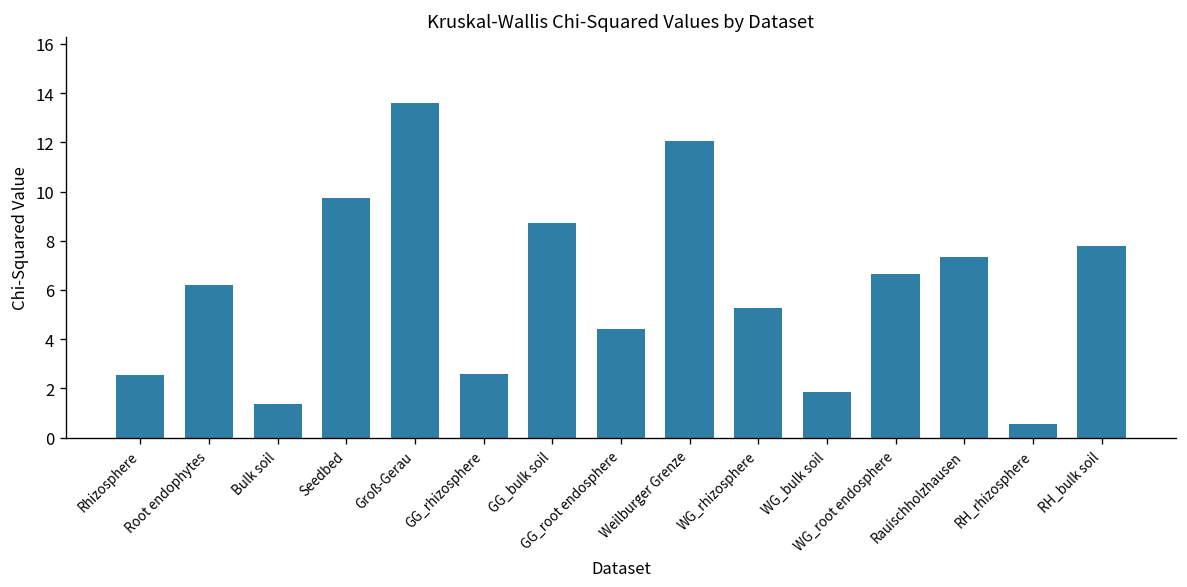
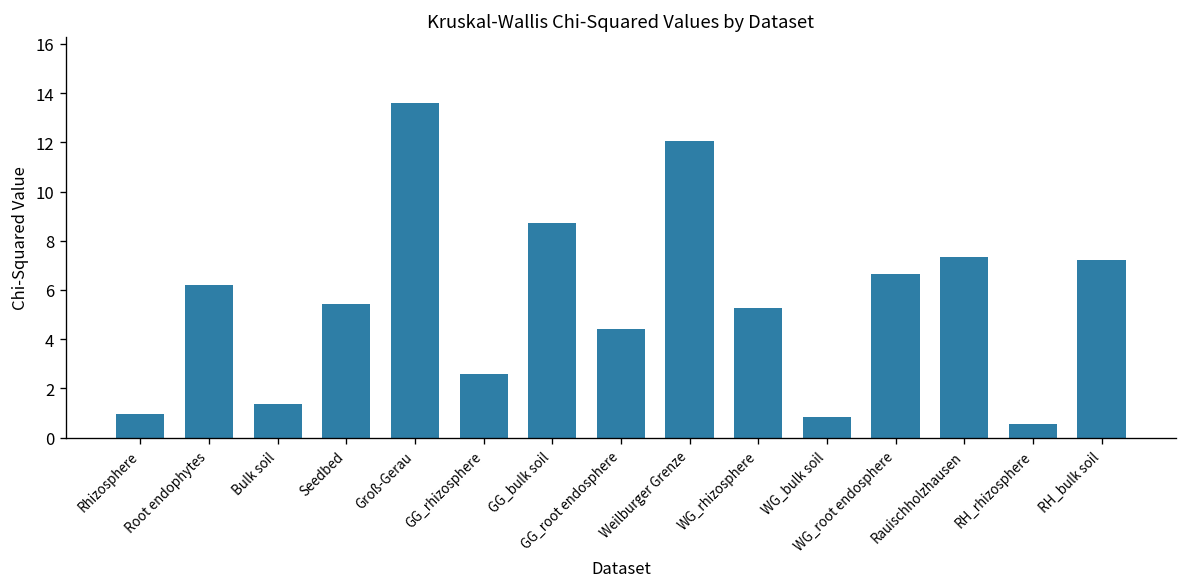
  {
-   "Rhizosphere": 2.6,
+   "Rhizosphere": 1.0,
    "Root endophytes": 6.2,
    "Bulk soil": 1.4,
-   "Seedbed": 9.7,
+   "Seedbed": 5.4,
    "Groß-Gerau": 13.6,
    "GG_rhizosphere": 2.6,
    "GG_bulk soil": 8.7,
    "GG_root endosphere": 4.4,
    "Weilburger Grenze": 12.1,
    "WG_rhizosphere": 5.3,
-   "WG_bulk soil": 1.9,
+   "WG_bulk soil": 0.8,
    "WG_root endosphere": 6.6,
    "Rauischholzhausen": 7.3,
    "RH_rhizosphere": 0.5,
-   "RH_bulk soil": 7.8
+   "RH_bulk soil": 7.2
  }
